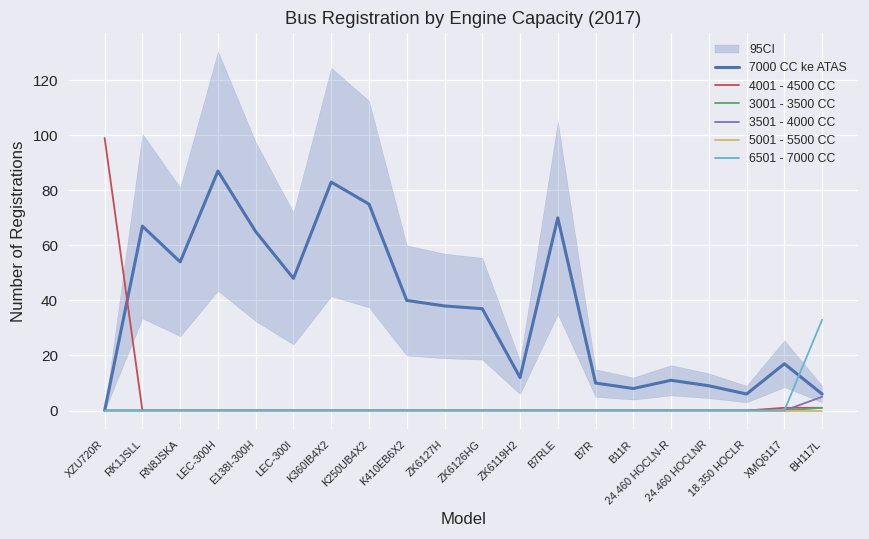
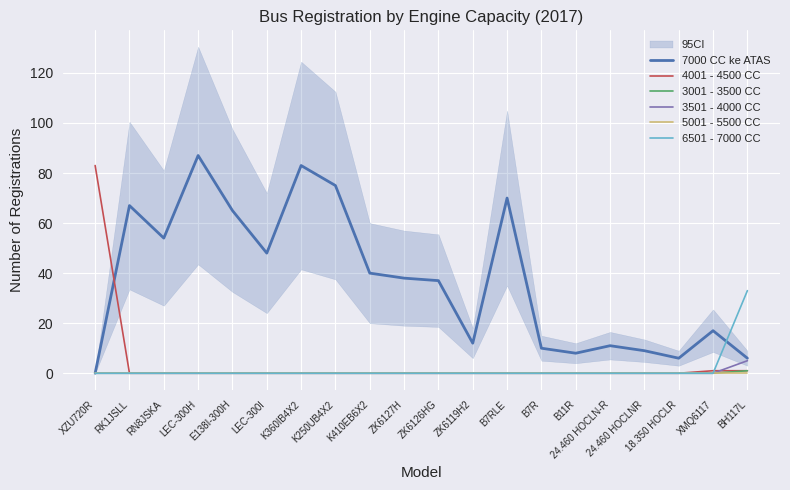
  {
    "4001 - 4500 CC": {
-     "XZU720R": 99
+     "XZU720R": 83
    },
    "6501 - 7000 CC": {
      "BH117L": 33
    }
  }
